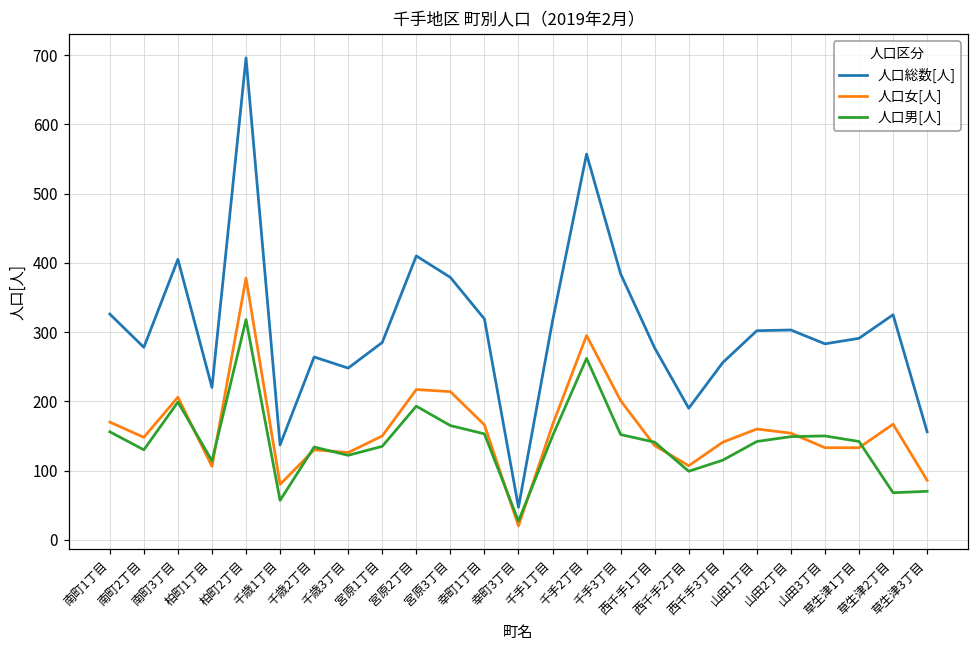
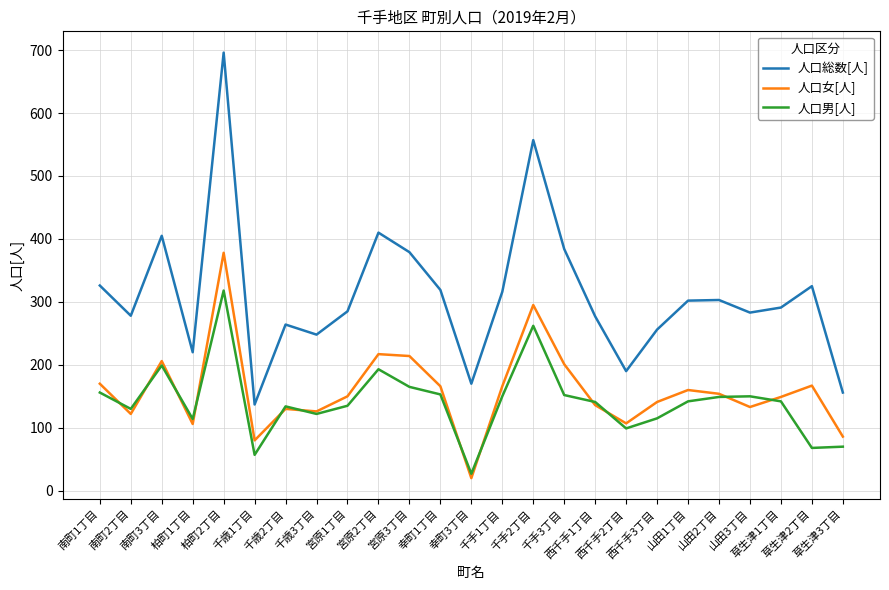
  {
    "人口総数[人]": {
      "南町1丁目": 330,
      "南町2丁目": 280,
      "南町3丁目": 410,
      "柏町1丁目": 220,
      "柏町2丁目": 700,
      "千歳1丁目": 140,
      "千歳2丁目": 260,
      "千歳3丁目": 250,
      "宮原1丁目": 290,
      "宮原2丁目": 410,
      "宮原3丁目": 380,
      "幸町1丁目": 320,
-     "幸町3丁目": 50,
+     "幸町3丁目": 170,
      "千手1丁目": 320,
      "千手2丁目": 560,
      "千手3丁目": 380,
      "西千手1丁目": 280,
      "西千手2丁目": 190,
      "西千手3丁目": 260,
      "山田1丁目": 300,
      "山田2丁目": 300,
      "山田3丁目": 280,
      "草生津1丁目": 290,
      "草生津2丁目": 330,
      "草生津3丁目": 160
    },
    "人口女[人]": {
      "南町1丁目": 170,
-     "南町2丁目": 150,
+     "南町2丁目": 120,
      "南町3丁目": 210,
      "柏町1丁目": 110,
      "柏町2丁目": 380,
      "千歳1丁目": 80,
      "宮原1丁目": 150,
      "宮原2丁目": 220,
      "宮原3丁目": 210,
      "幸町1丁目": 170,
      "幸町3丁目": 20,
      "千手1丁目": 170,
      "千手2丁目": 300,
      "千手3丁目": 200,
      "西千手1丁目": 140,
      "西千手2丁目": 110,
      "西千手3丁目": 140,
      "山田1丁目": 160,
      "山田2丁目": 150,
      "山田3丁目": 130,
-     "草生津1丁目": 130,
+     "草生津1丁目": 150,
      "草生津2丁目": 170,
      "草生津3丁目": 90
    },
    "人口男[人]": {
      "南町1丁目": 160,
      "南町2丁目": 130,
      "南町3丁目": 200,
      "柏町1丁目": 110,
      "柏町2丁目": 320,
      "千歳1丁目": 60,
      "宮原1丁目": 140,
      "宮原2丁目": 190,
      "宮原3丁目": 170,
      "幸町1丁目": 150,
      "幸町3丁目": 30,
      "千手1丁目": 150,
      "千手2丁目": 260,
      "千手3丁目": 150,
      "西千手1丁目": 140,
      "西千手2丁目": 100,
      "西千手3丁目": 120,
      "山田1丁目": 140,
      "山田2丁目": 150,
      "山田3丁目": 150,
      "草生津1丁目": 140,
      "草生津2丁目": 70,
      "草生津3丁目": 70
    }
  }
